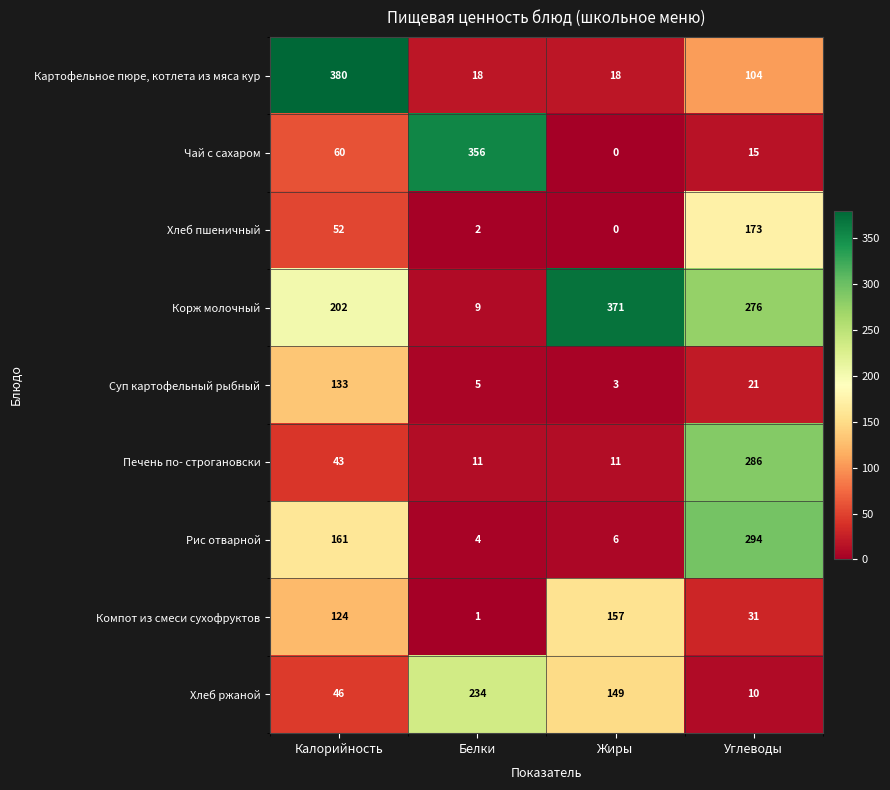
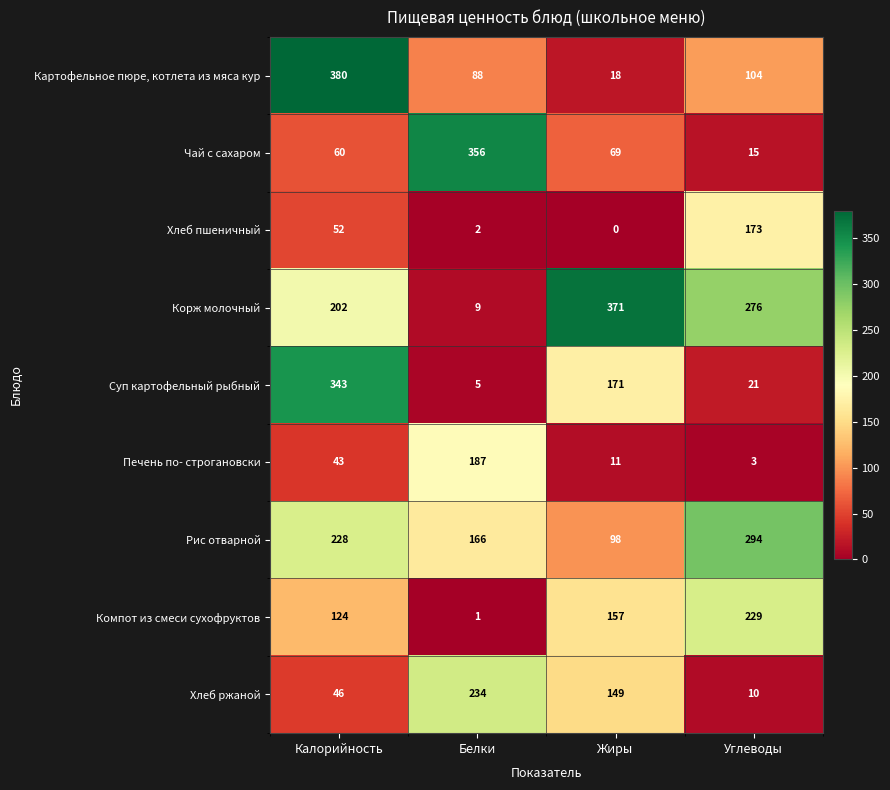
  {
    "Картофельное пюре, котлета из мяса кур": {
      "Калорийность": 380,
-     "Белки": 18,
+     "Белки": 88,
      "Жиры": 18,
      "Углеводы": 104
    },
    "Чай с сахаром": {
      "Калорийность": 60,
      "Белки": 356,
-     "Жиры": 0,
+     "Жиры": 69,
      "Углеводы": 15
    },
    "Хлеб пшеничный": {
      "Калорийность": 52,
      "Белки": 2,
      "Жиры": 0,
      "Углеводы": 173
    },
    "Корж молочный": {
      "Калорийность": 202,
      "Белки": 9,
      "Жиры": 371,
      "Углеводы": 276
    },
    "Суп картофельный рыбный": {
-     "Калорийность": 133,
+     "Калорийность": 343,
      "Белки": 5,
-     "Жиры": 3,
+     "Жиры": 171,
      "Углеводы": 21
    },
    "Печень по- строгановски": {
      "Калорийность": 43,
-     "Белки": 11,
+     "Белки": 187,
      "Жиры": 11,
-     "Углеводы": 286
+     "Углеводы": 3
    },
    "Рис отварной": {
-     "Калорийность": 161,
-     "Белки": 4,
-     "Жиры": 6,
+     "Калорийность": 228,
+     "Белки": 166,
+     "Жиры": 98,
      "Углеводы": 294
    },
    "Компот из смеси сухофруктов": {
      "Калорийность": 124,
      "Белки": 1,
      "Жиры": 157,
-     "Углеводы": 31
+     "Углеводы": 229
    },
    "Хлеб ржаной": {
      "Калорийность": 46,
      "Белки": 234,
      "Жиры": 149,
      "Углеводы": 10
    }
  }
